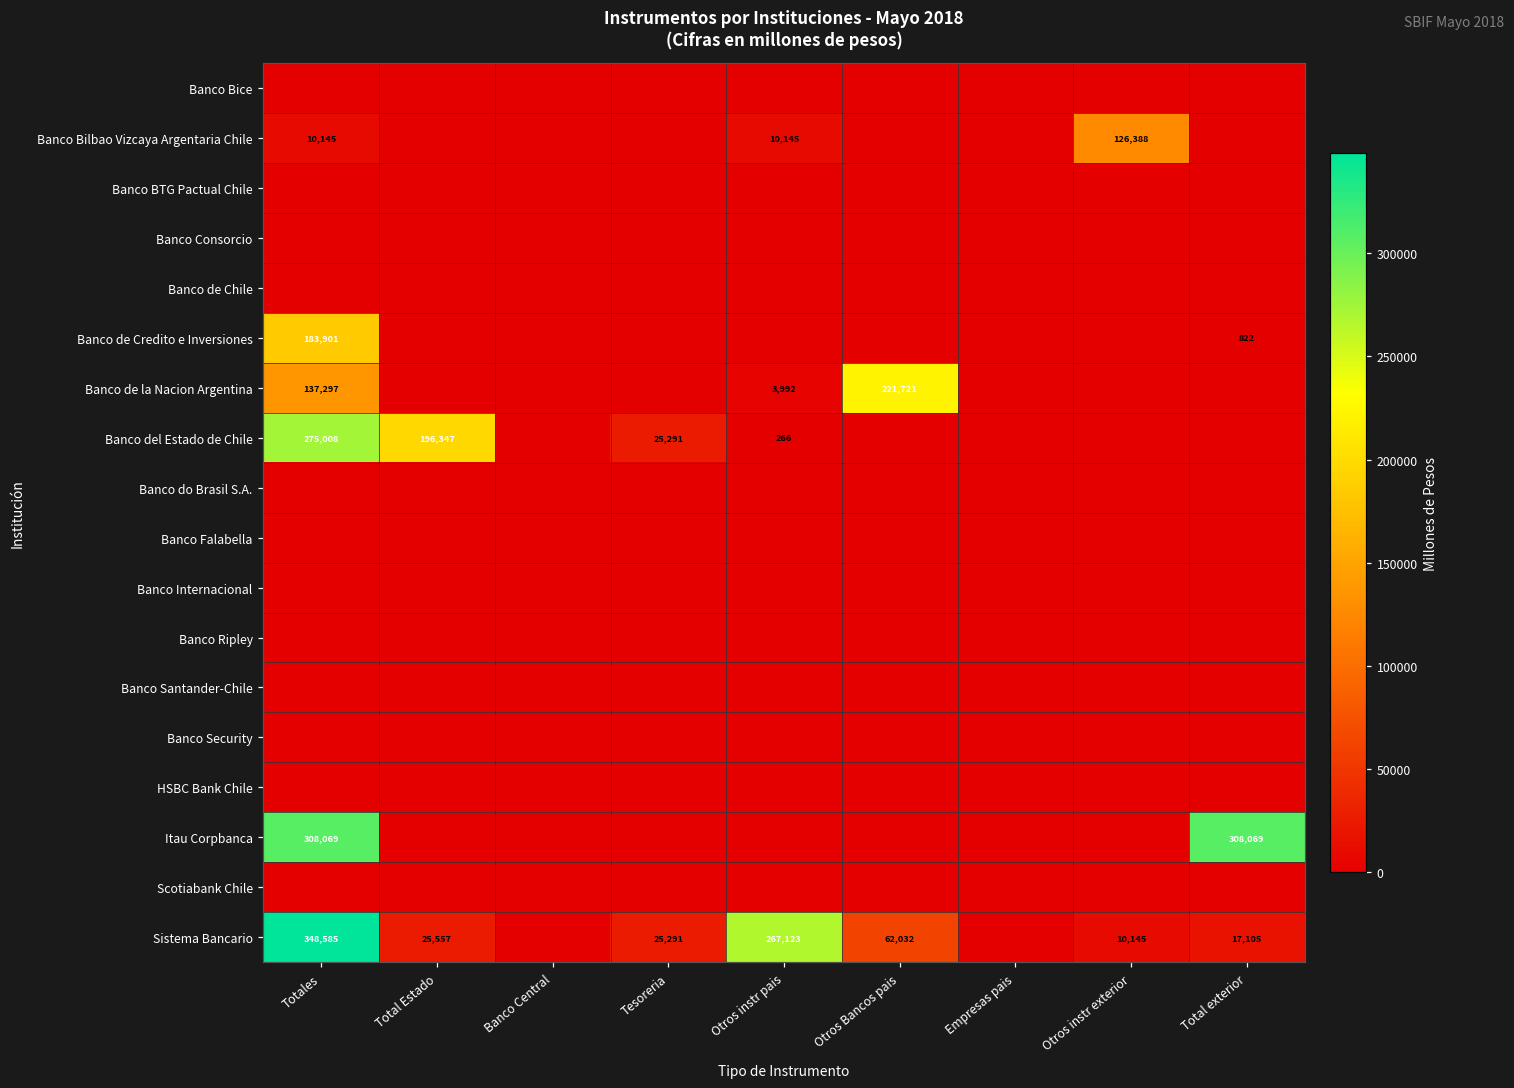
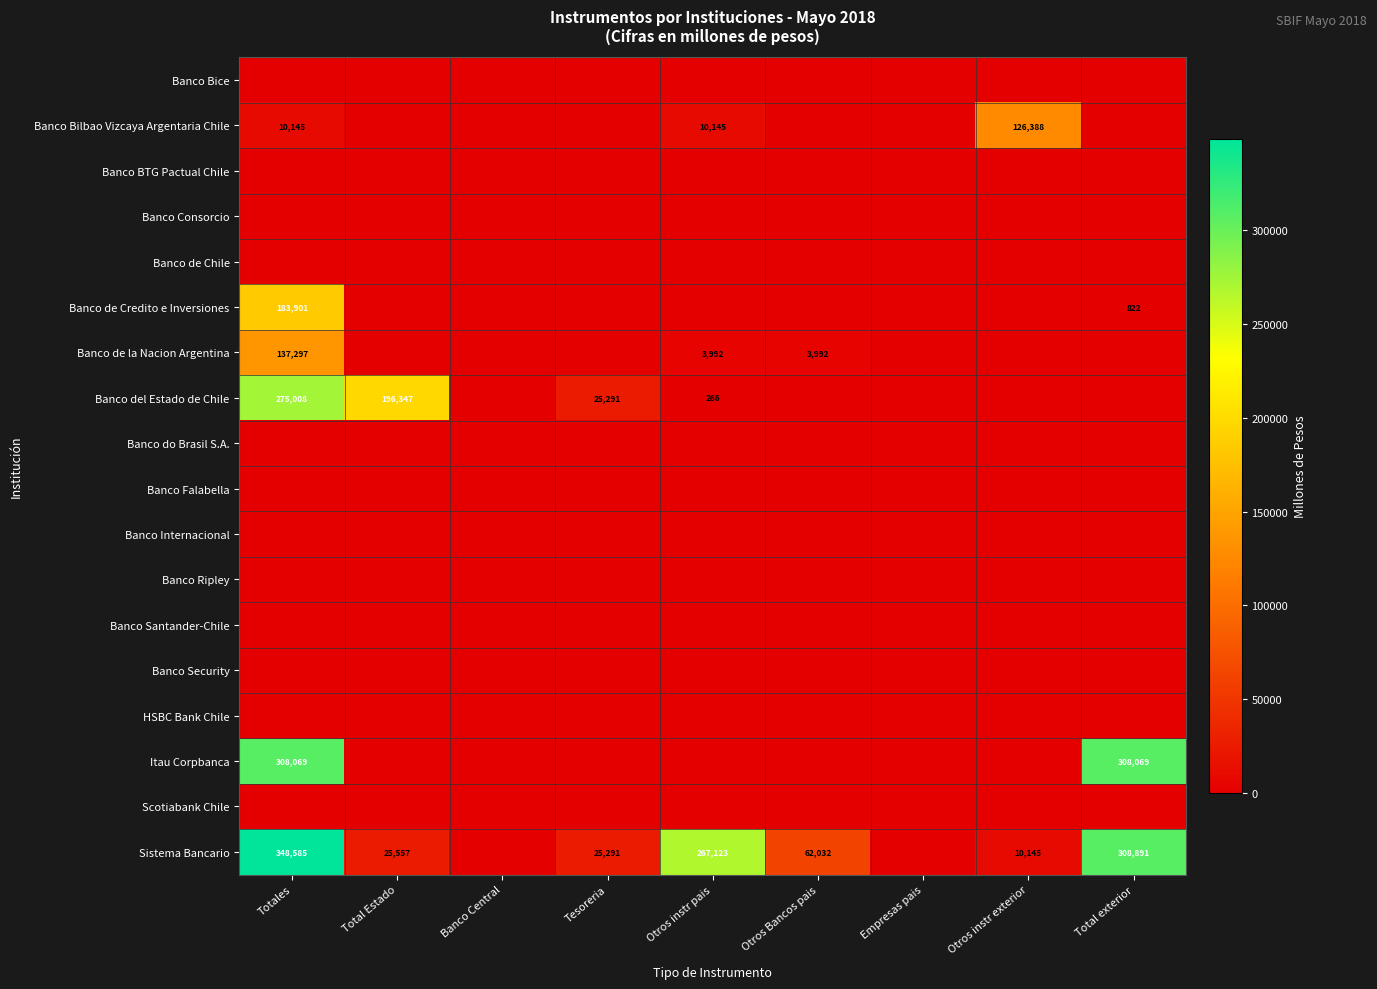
  {
    "Banco Bilbao Vizcaya Argentaria Chile": {
      "Totales": "10,145",
      "Otros instr pais": "10,145",
      "Otros instr exterior": "126,388"
    },
    "Banco de Credito e Inversiones": {
      "Totales": "183,901",
      "Total exterior": "822"
    },
    "Banco de la Nacion Argentina": {
      "Totales": "137,297",
      "Otros instr pais": "3,992",
-     "Otros Bancos pais": "221,721"
+     "Otros Bancos pais": "3,992"
    },
    "Banco del Estado de Chile": {
      "Totales": "275,008",
      "Total Estado": "196,347",
      "Tesoreria": "25,291",
      "Otros instr pais": "266"
    },
    "Itau Corpbanca": {
      "Totales": "308,069",
      "Total exterior": "308,069"
    },
    "Sistema Bancario": {
      "Totales": "348,585",
      "Total Estado": "25,557",
      "Tesoreria": "25,291",
      "Otros instr pais": "267,123",
      "Otros Bancos pais": "62,032",
      "Otros instr exterior": "10,145",
-     "Total exterior": "17,105"
+     "Total exterior": "308,891"
    }
  }
